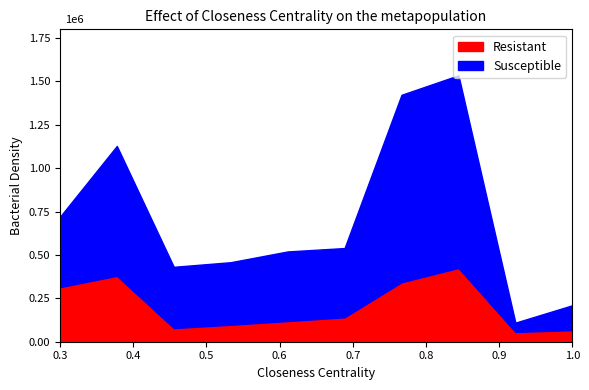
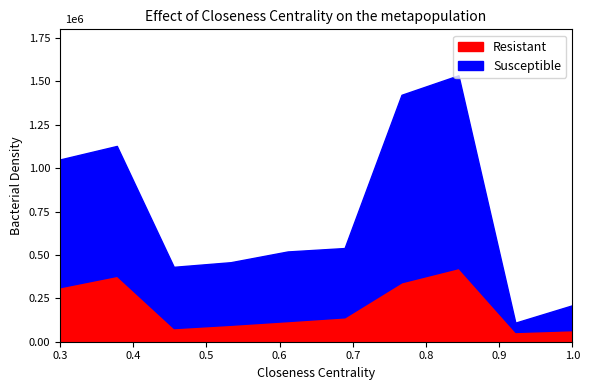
  {
    "Susceptible": {
-     "0.3": 0.41,
+     "0.3": 0.74,
      "1.0": 0.14
    }
  }
